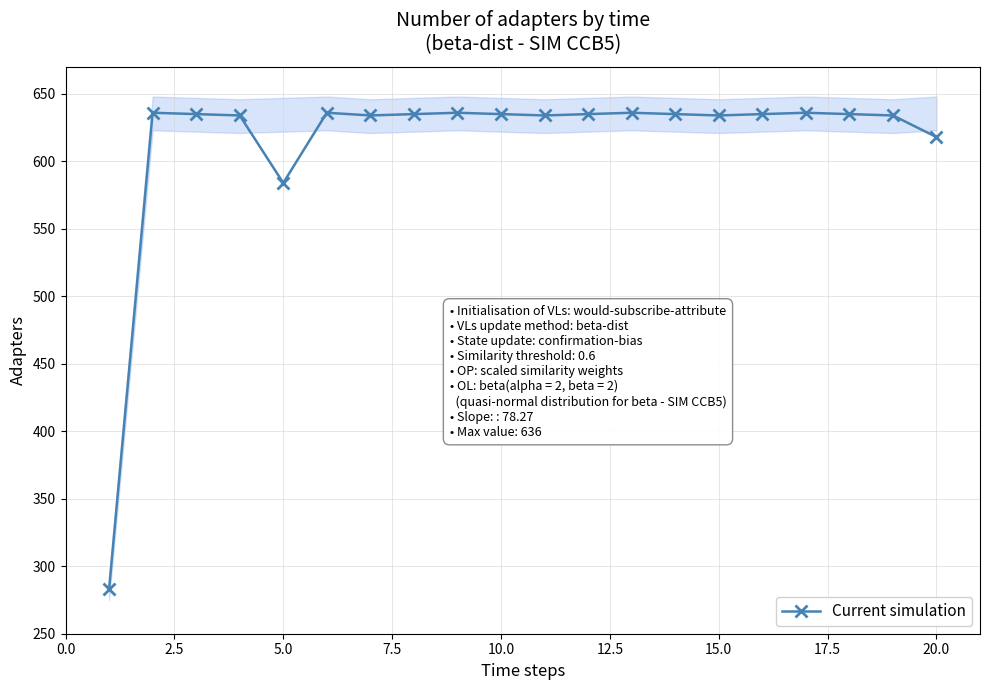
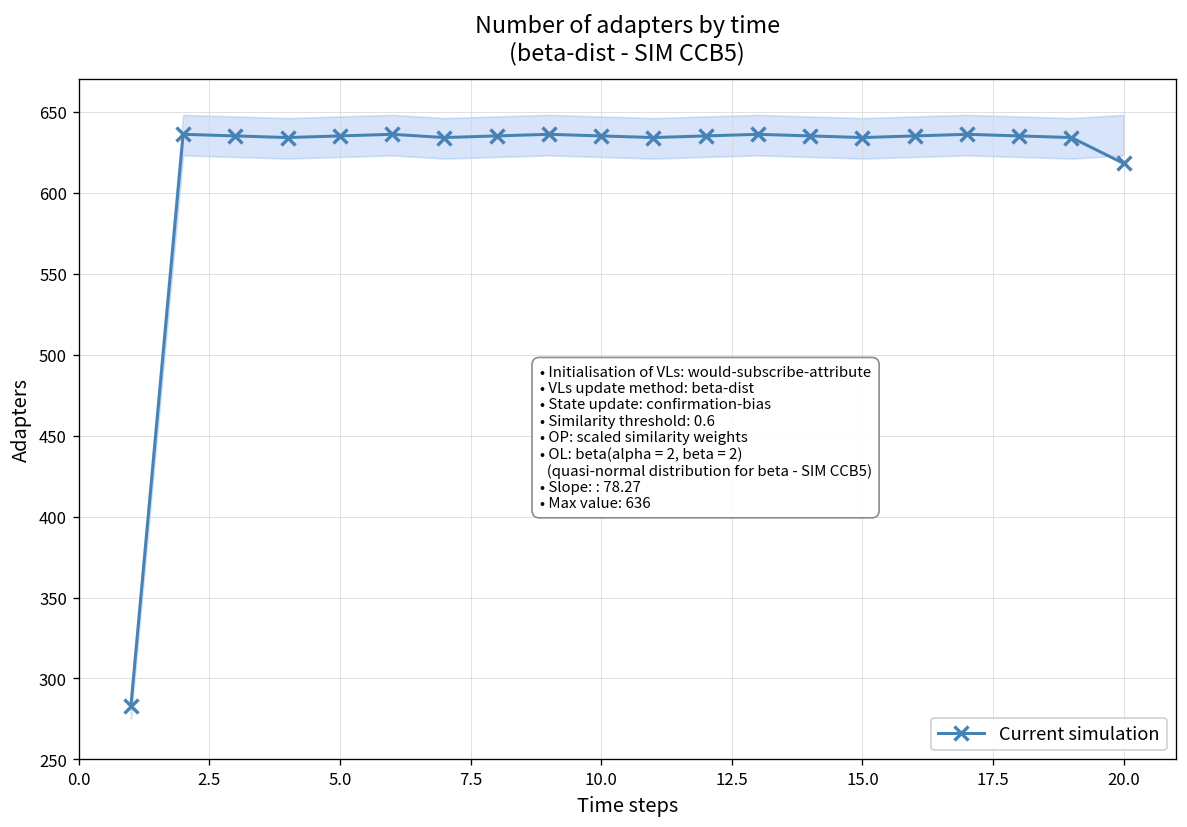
  {
    "Current simulation": {
-     "5.0": 584,
+     "5.0": 635,
      "10.0": 635,
      "15.0": 634,
      "20.0": 618
    }
  }
